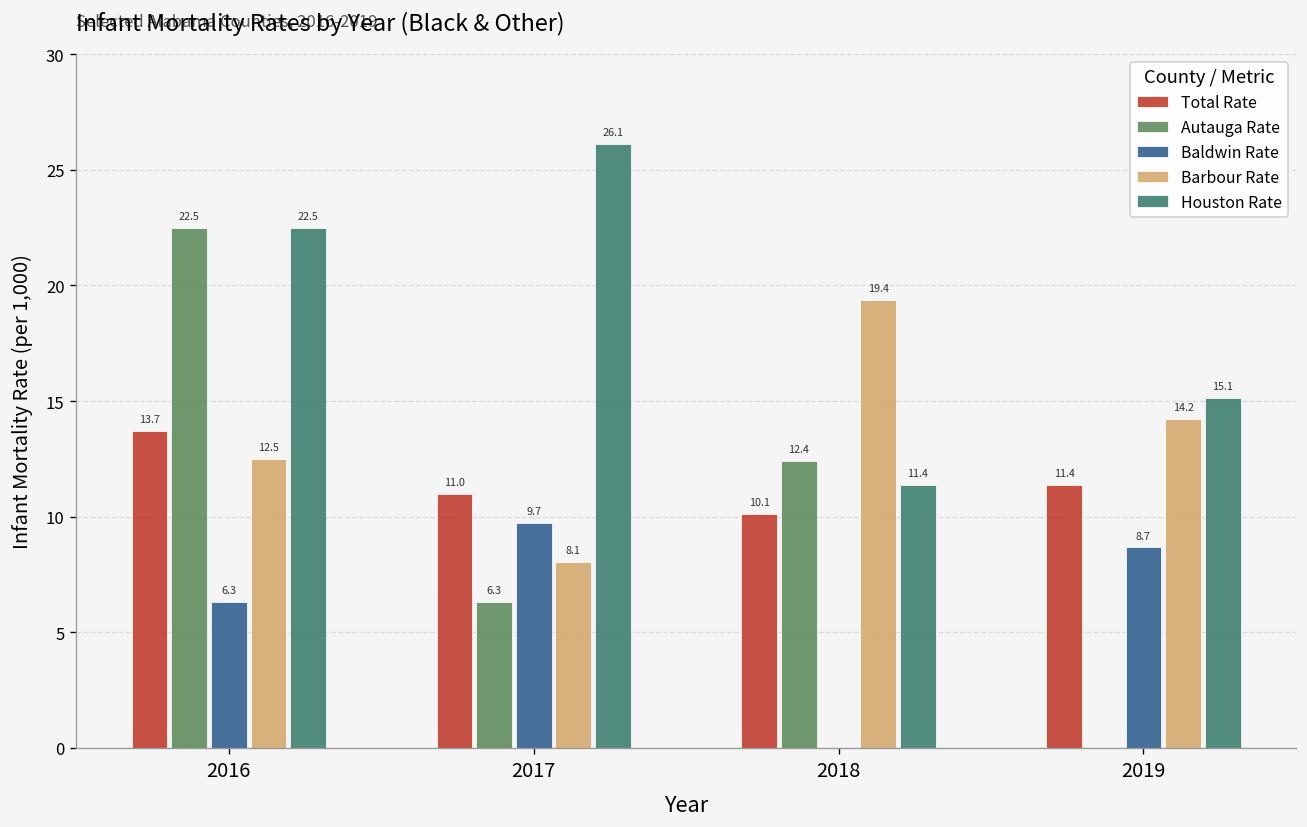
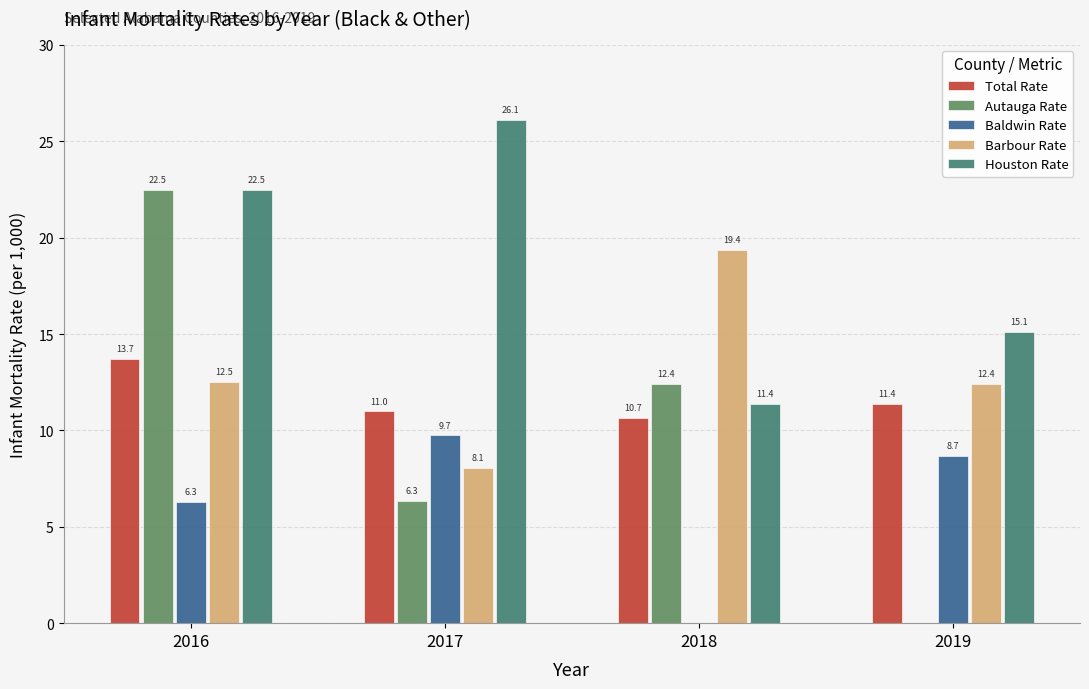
  {
    "Total Rate": {
      "2016": 13.7,
      "2017": 11.0,
-     "2018": 10.1,
+     "2018": 10.7,
      "2019": 11.4
    },
    "Barbour Rate": {
      "2016": 12.5,
      "2017": 8.1,
      "2018": 19.4,
-     "2019": 14.2
+     "2019": 12.4
    }
  }
